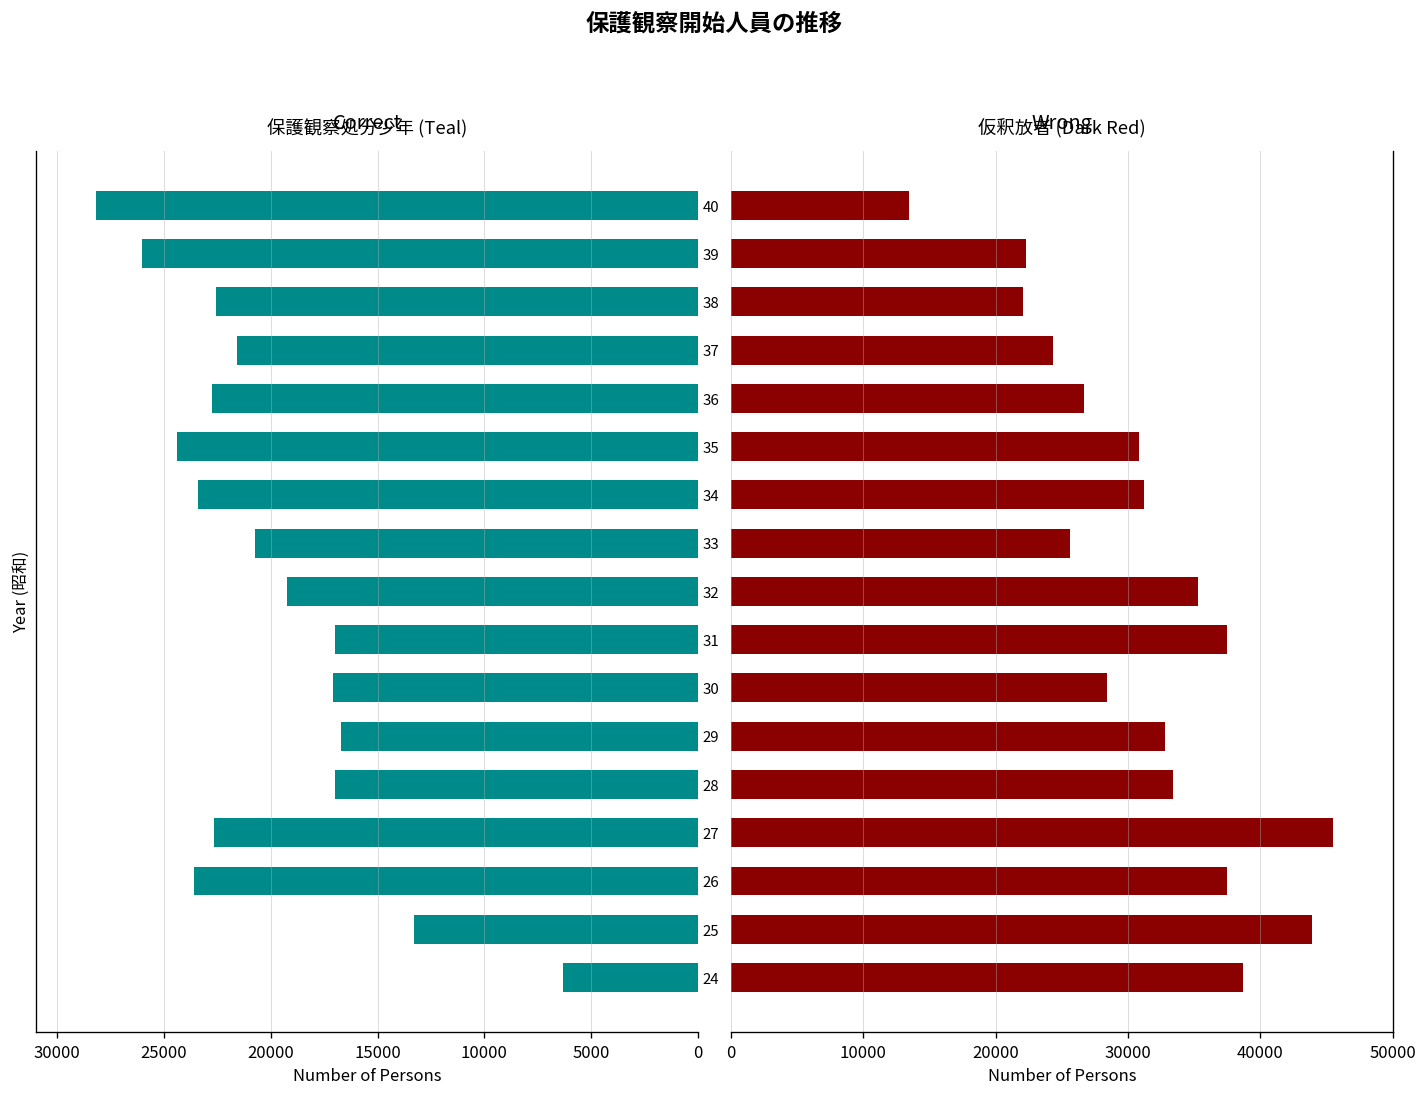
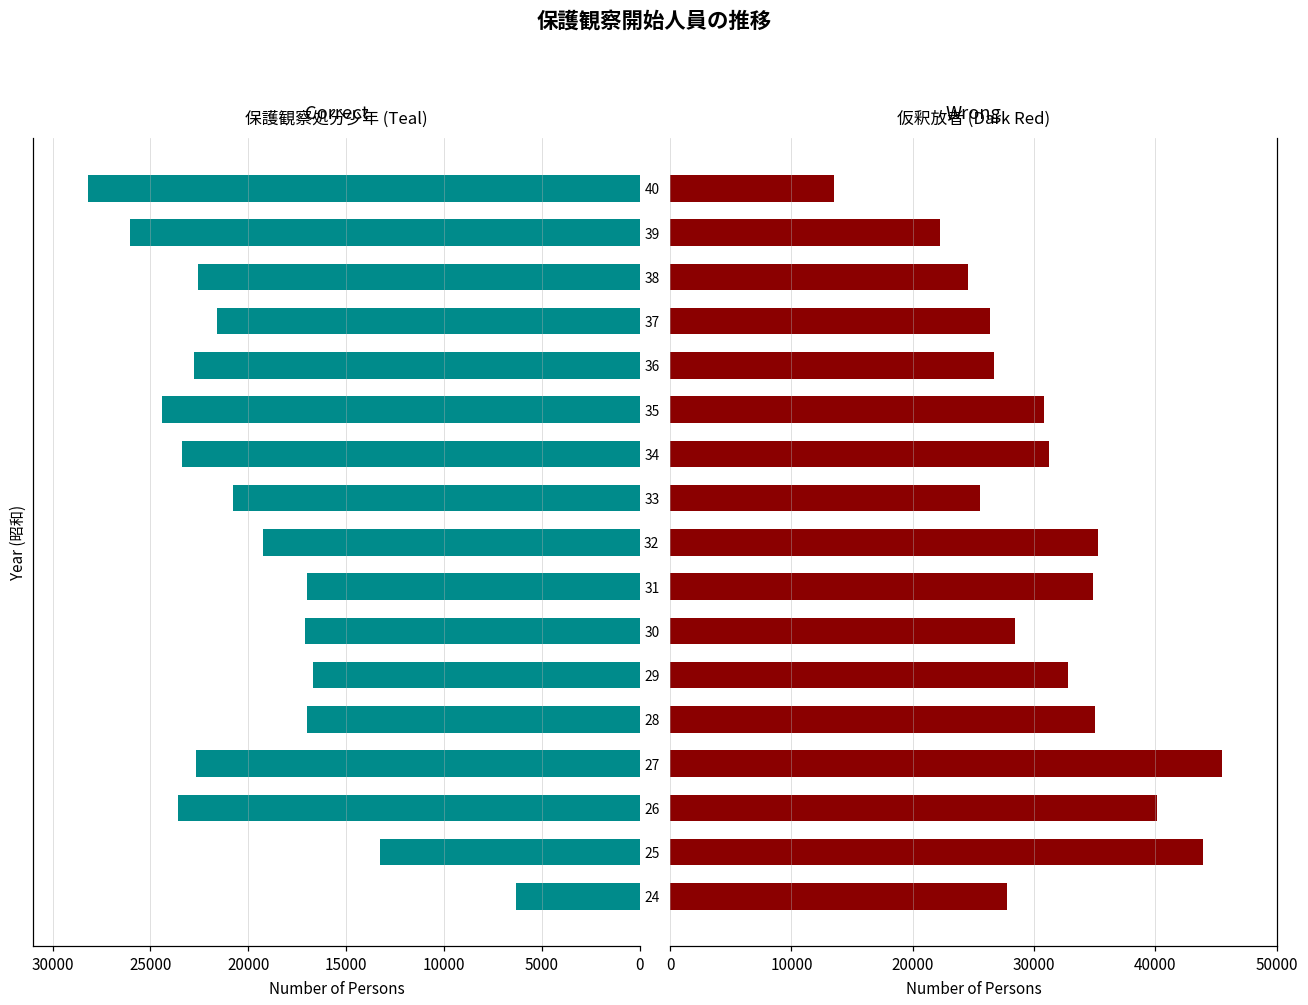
  {
    "仮釈放者 (Dark Red)": {
      "40": 13500,
      "39": 22300,
-     "38": 22000,
-     "37": 24400,
+     "38": 24500,
+     "37": 26400,
      "36": 26700,
      "35": 30800,
      "34": 31200,
      "33": 25600,
      "32": 35300,
-     "31": 37500,
+     "31": 34800,
      "30": 28400,
      "29": 32800,
-     "28": 33400,
+     "28": 35000,
      "27": 45500,
-     "26": 37500,
+     "26": 40100,
      "25": 43900,
-     "24": 38700
+     "24": 27800
    }
  }
